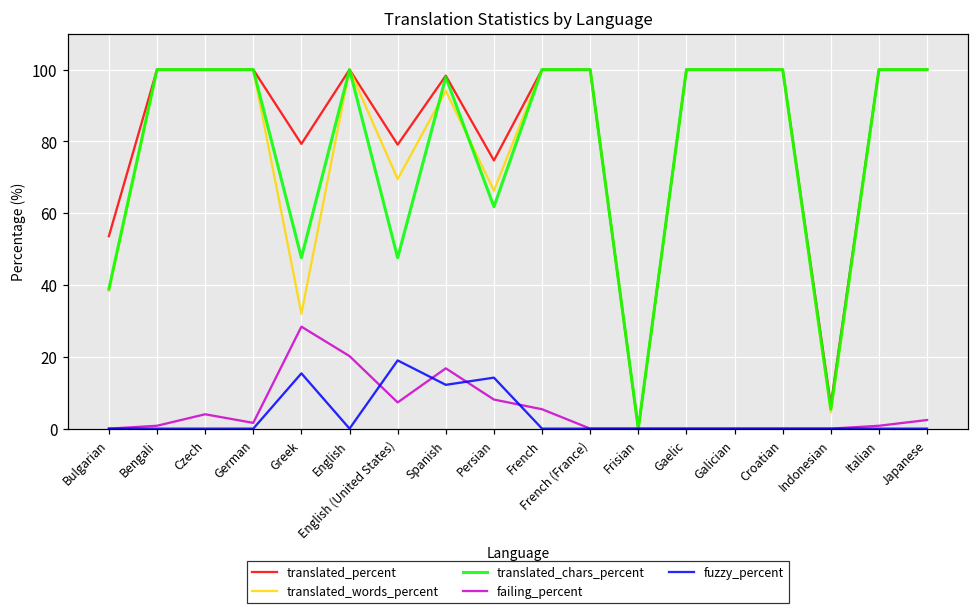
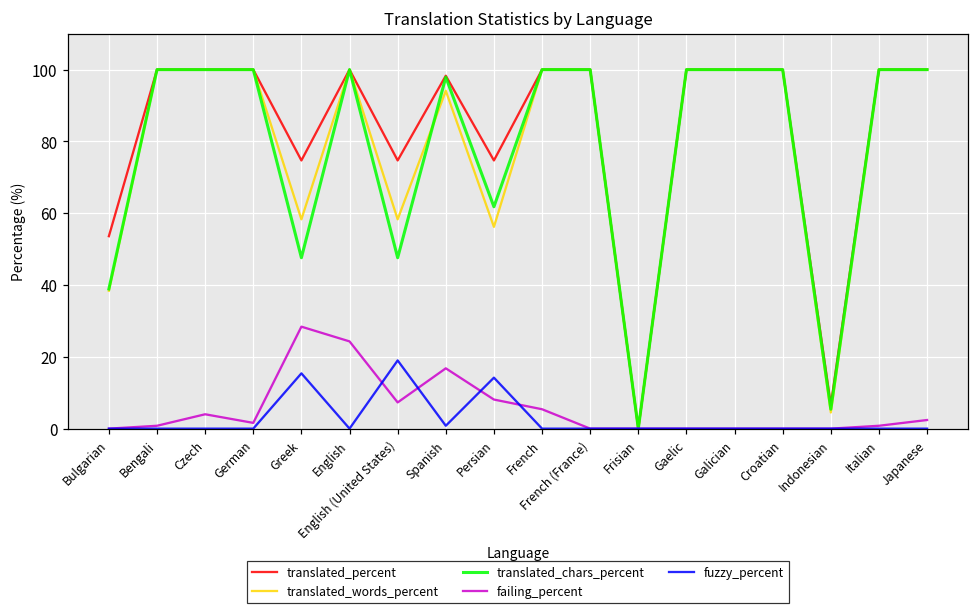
  {
    "translated_percent": {
      "Bulgarian": 54,
-     "Greek": 79,
-     "English (United States)": 79,
+     "Greek": 75,
+     "English (United States)": 75,
      "Persian": 75,
      "Indonesian": 7
    },
    "translated_words_percent": {
-     "Greek": 32,
-     "English (United States)": 70,
+     "Greek": 58,
+     "English (United States)": 58,
      "Spanish": 94,
-     "Persian": 66,
+     "Persian": 56,
      "Indonesian": 5
    },
    "translated_chars_percent": {
      "Greek": 48,
      "English (United States)": 48,
      "Persian": 62,
      "Indonesian": 5
    },
    "failing_percent": {
      "Bengali": 1,
      "Czech": 4,
      "German": 2,
      "Greek": 28,
-     "English": 20,
+     "English": 24,
      "English (United States)": 7,
      "Spanish": 17,
      "Persian": 8,
      "French": 5,
      "Italian": 1,
      "Japanese": 2
    },
    "fuzzy_percent": {
      "Bengali": 0,
      "Czech": 0,
      "German": 0,
      "Greek": 15,
      "English": 0,
      "English (United States)": 19,
-     "Spanish": 12,
+     "Spanish": 1,
      "Persian": 14,
      "French": 0,
      "Italian": 0,
      "Japanese": 0
    }
  }
